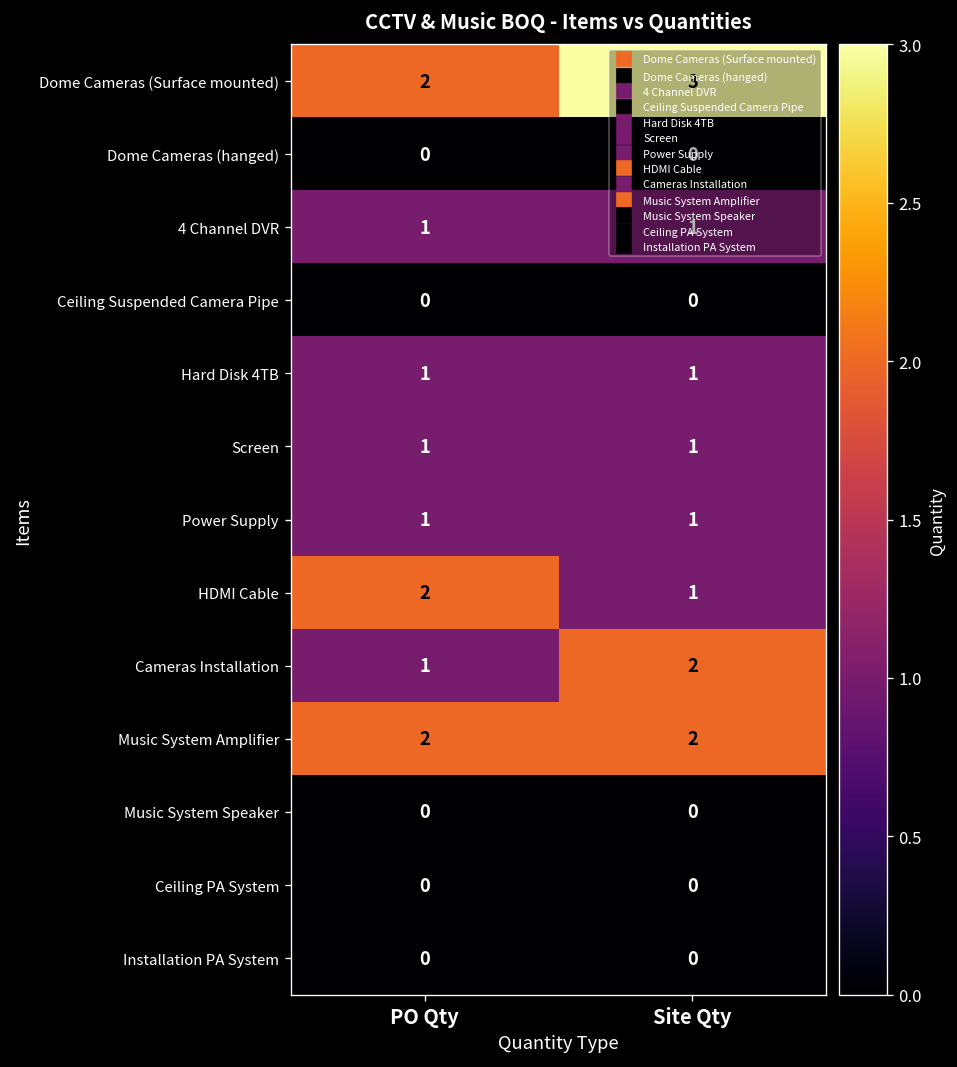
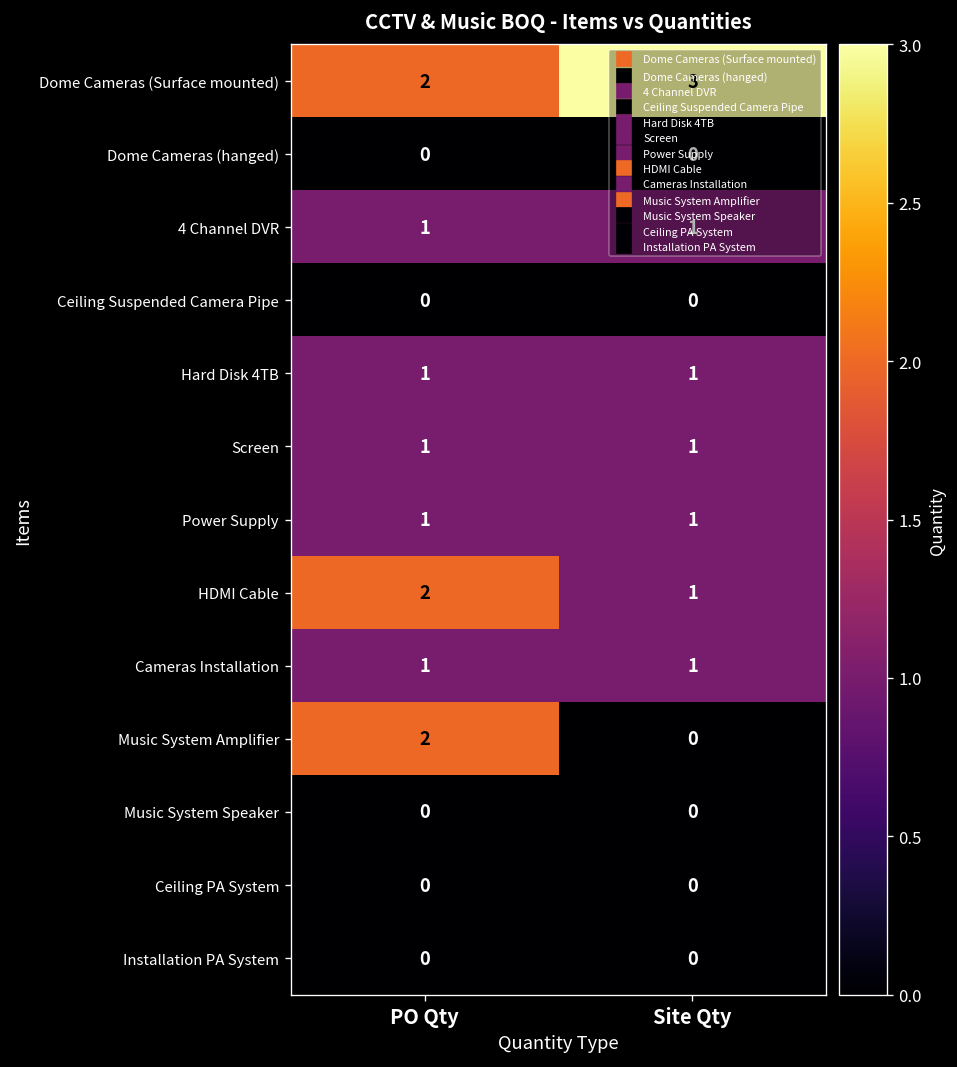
  {
    "Dome Cameras (Surface mounted)": {
      "PO Qty": 2
    },
    "Dome Cameras (hanged)": {
      "PO Qty": 0
    },
    "4 Channel DVR": {
      "PO Qty": 1
    },
    "Ceiling Suspended Camera Pipe": {
      "PO Qty": 0,
      "Site Qty": 0
    },
    "Hard Disk 4TB": {
      "PO Qty": 1,
      "Site Qty": 1
    },
    "Screen": {
      "PO Qty": 1,
      "Site Qty": 1
    },
    "Power Supply": {
      "PO Qty": 1,
      "Site Qty": 1
    },
    "HDMI Cable": {
      "PO Qty": 2,
      "Site Qty": 1
    },
    "Cameras Installation": {
      "PO Qty": 1,
-     "Site Qty": 2
+     "Site Qty": 1
    },
    "Music System Amplifier": {
      "PO Qty": 2,
-     "Site Qty": 2
+     "Site Qty": 0
    },
    "Music System Speaker": {
      "PO Qty": 0,
      "Site Qty": 0
    },
    "Ceiling PA System": {
      "PO Qty": 0,
      "Site Qty": 0
    },
    "Installation PA System": {
      "PO Qty": 0,
      "Site Qty": 0
    }
  }
